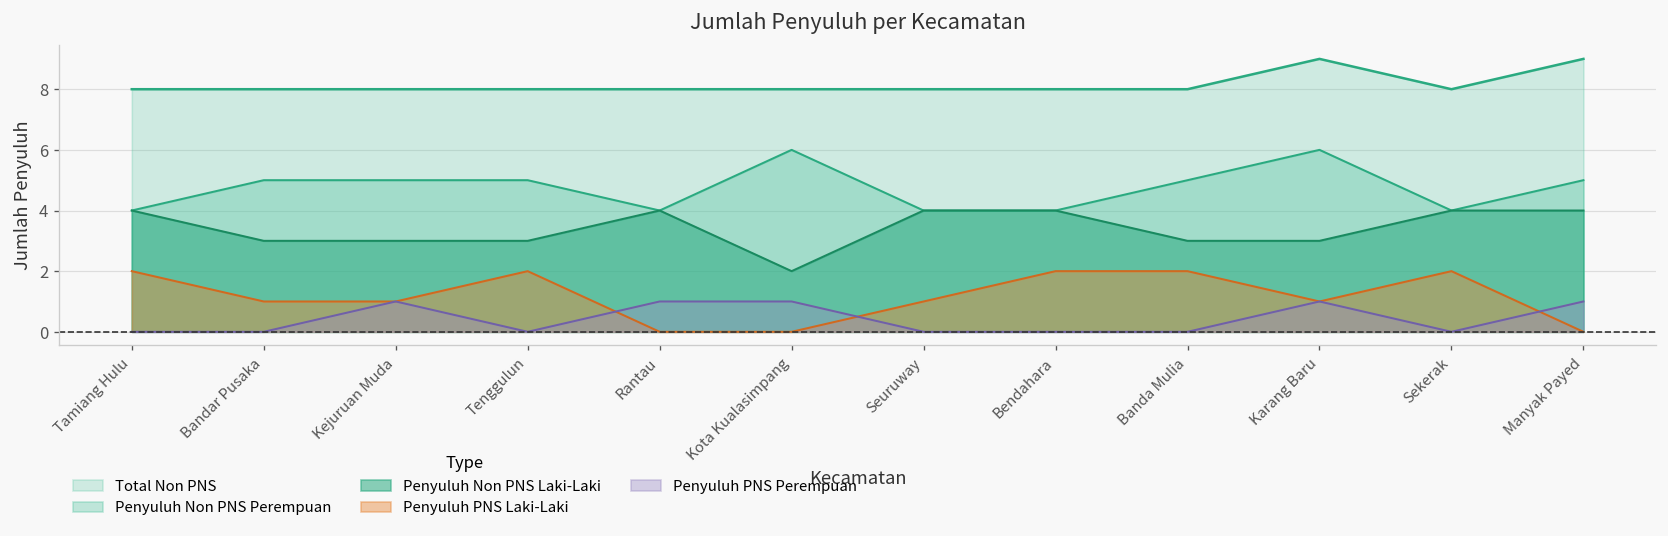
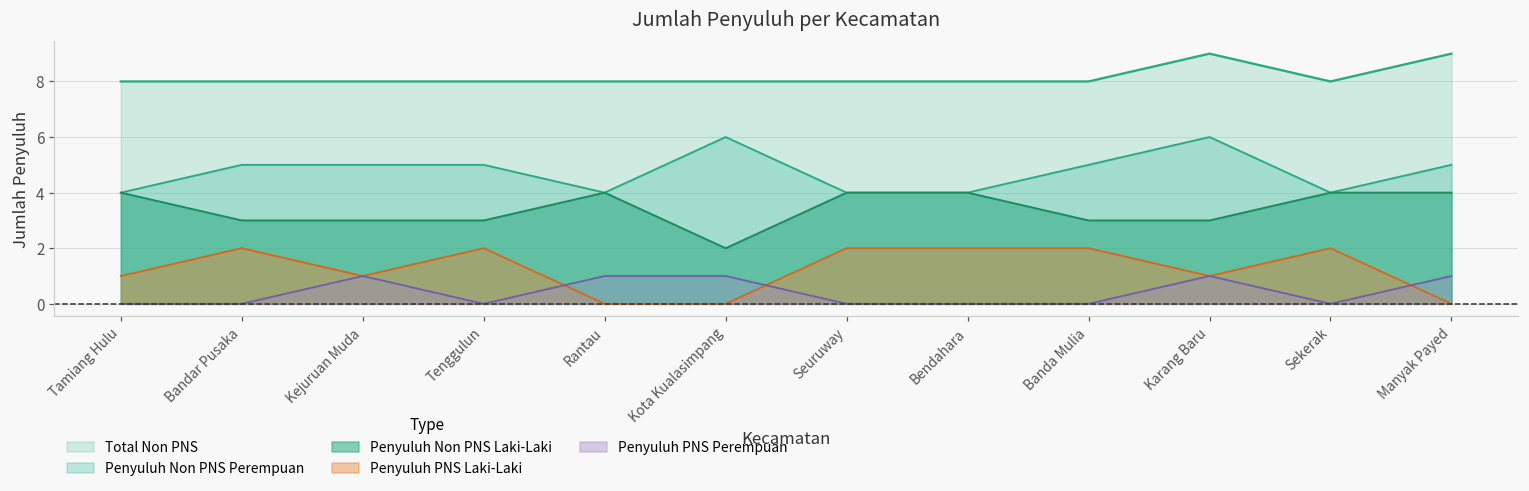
  {
    "Penyuluh PNS Laki-Laki": {
-     "Tamiang Hulu": 2,
-     "Bandar Pusaka": 1,
+     "Tamiang Hulu": 1,
+     "Bandar Pusaka": 2,
      "Tenggulun": 2,
      "Rantau": 0,
      "Kota Kualasimpang": 0,
-     "Seuruway": 1,
+     "Seuruway": 2,
      "Bendahara": 2,
      "Banda Mulia": 2,
      "Sekerak": 2,
      "Manyak Payed": 0
    }
  }
